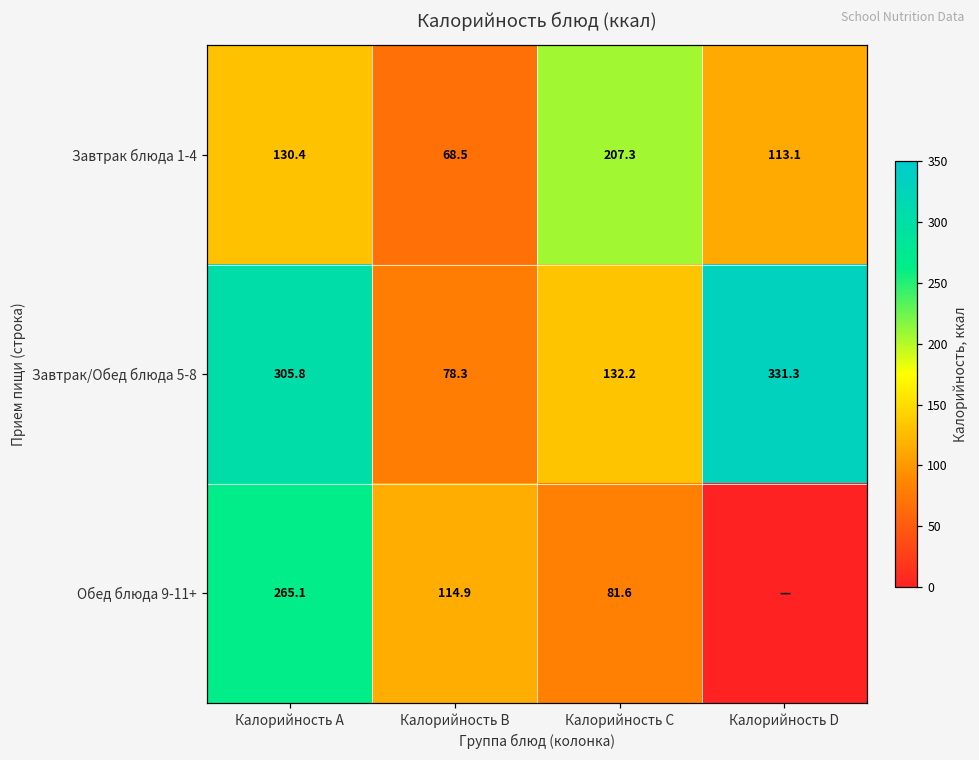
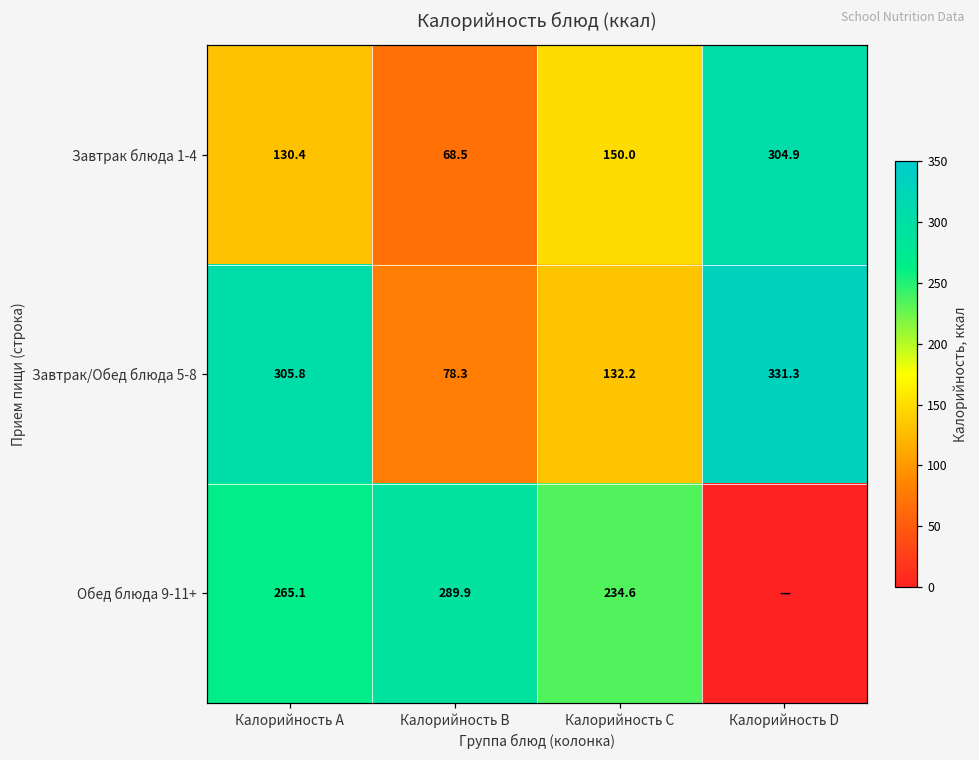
  {
    "Завтрак блюда 1-4": {
      "Калорийность A": 130.4,
      "Калорийность B": 68.5,
-     "Калорийность C": 207.3,
-     "Калорийность D": 113.1
+     "Калорийность C": 150.0,
+     "Калорийность D": 304.9
    },
    "Завтрак/Обед блюда 5-8": {
      "Калорийность A": 305.8,
      "Калорийность B": 78.3,
      "Калорийность C": 132.2,
      "Калорийность D": 331.3
    },
    "Обед блюда 9-11+": {
      "Калорийность A": 265.1,
-     "Калорийность B": 114.9,
-     "Калорийность C": 81.6
+     "Калорийность B": 289.9,
+     "Калорийность C": 234.6
    }
  }
